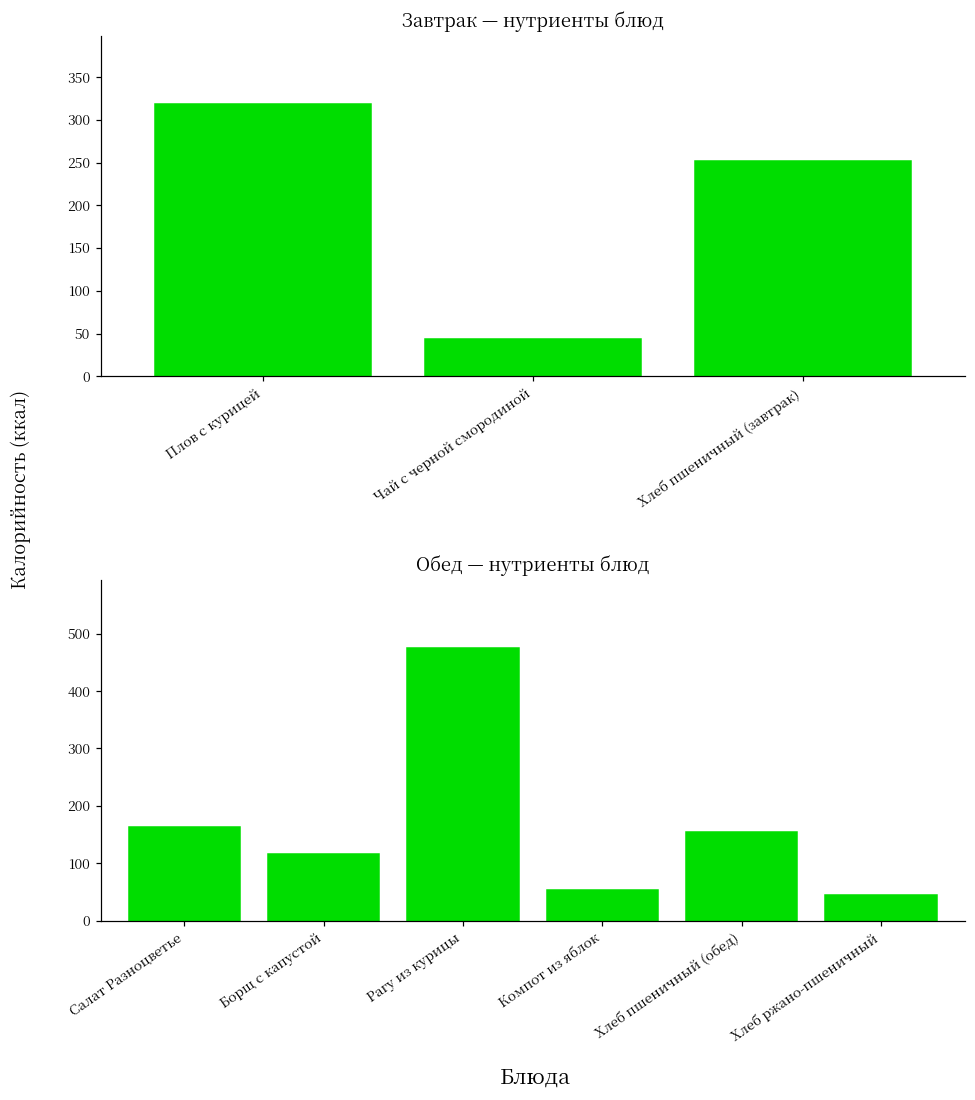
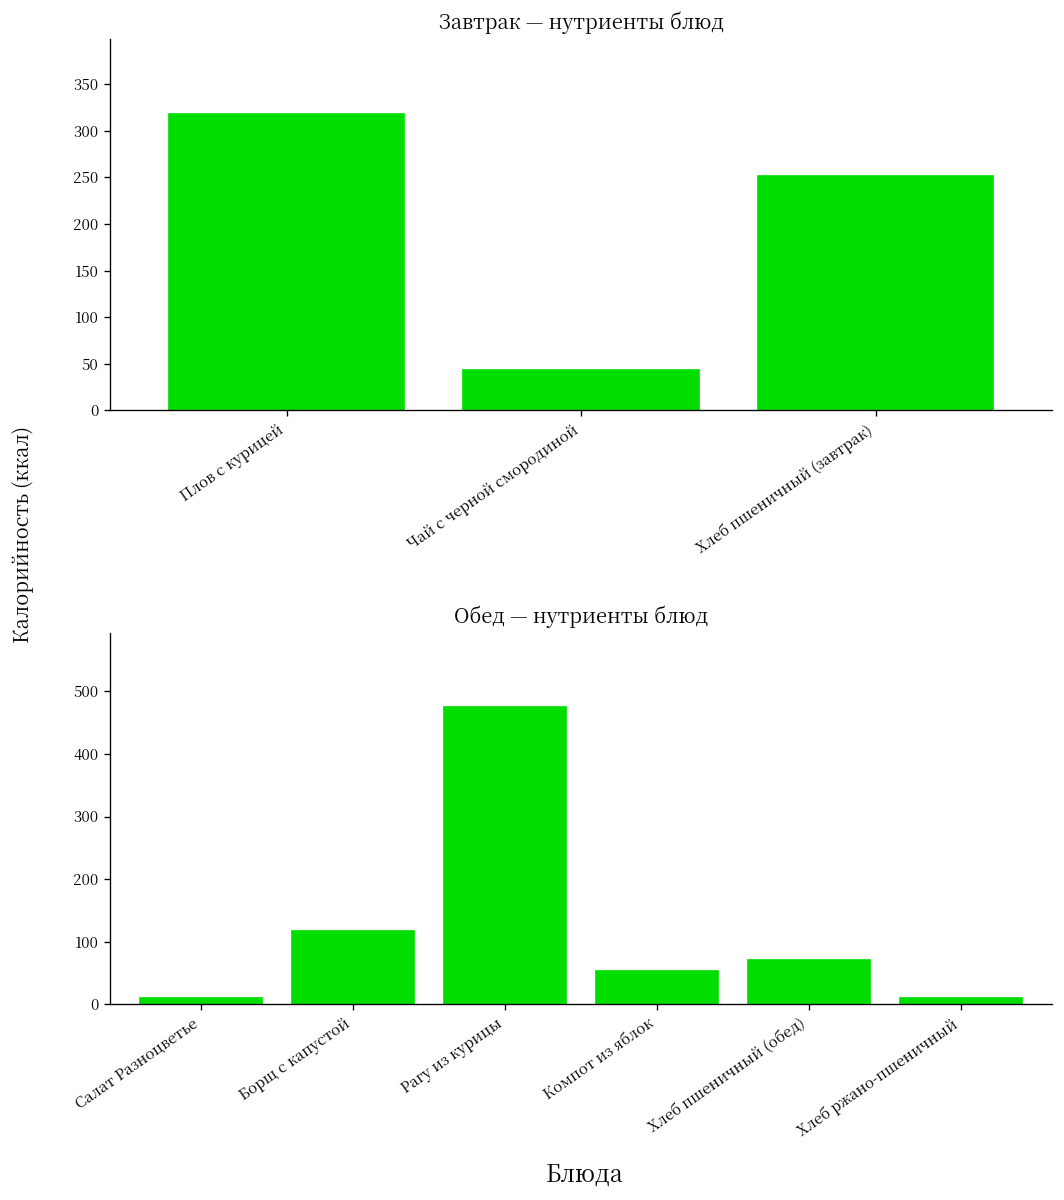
  {
    "Завтрак — нутриенты блюд": {
      "Плов с курицей": 320,
      "Чай с черной смородиной": 40,
      "Хлеб пшеничный (завтрак)": 250
    },
    "Обед — нутриенты блюд": {
-     "Салат Разноцветье": 160,
+     "Салат Разноцветье": 10,
      "Борщ с капустой": 120,
      "Рагу из курицы": 470,
      "Компот из яблок": 50,
-     "Хлеб пшеничный (обед)": 150,
-     "Хлеб ржано-пшеничный": 40
+     "Хлеб пшеничный (обед)": 70,
+     "Хлеб ржано-пшеничный": 10
    }
  }
